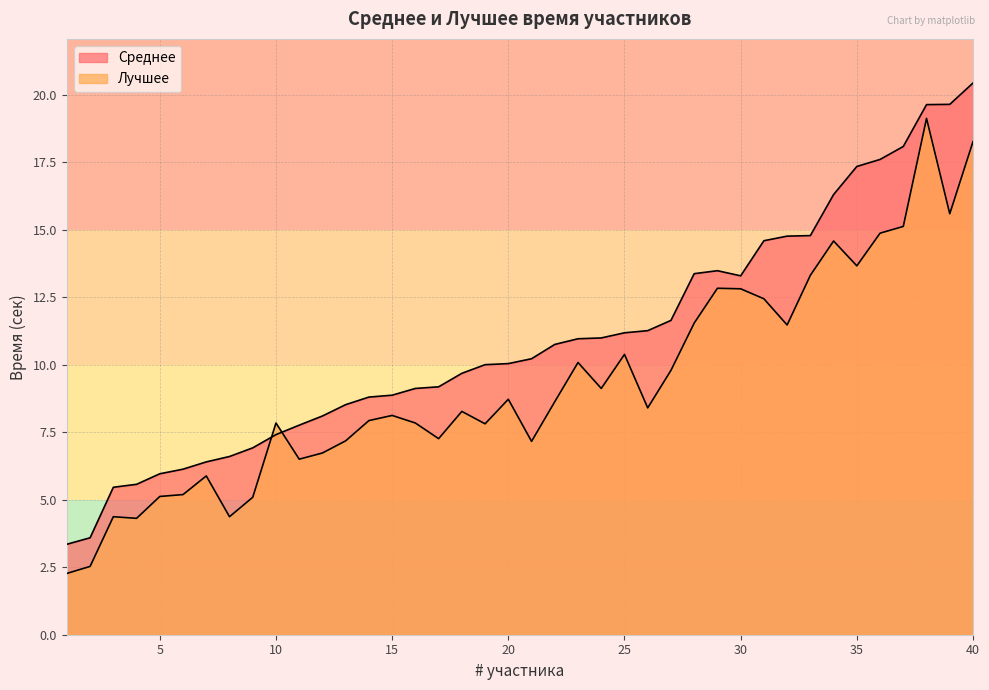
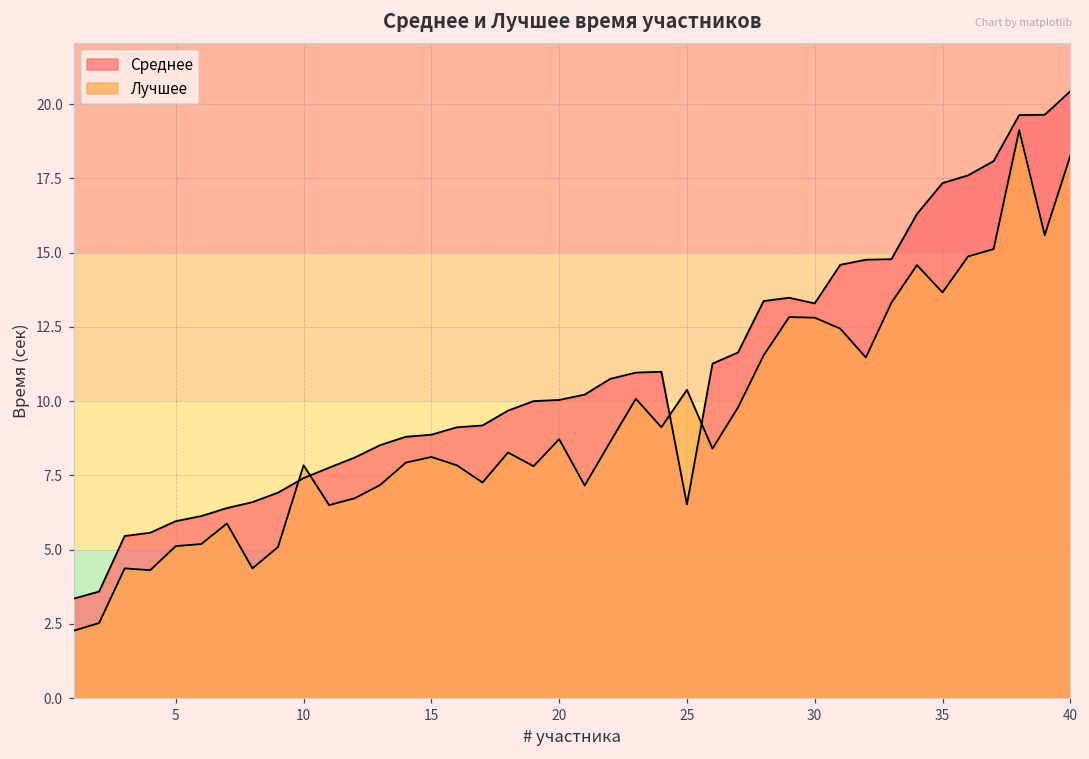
  {
    "Среднее": {
      "5": 6.0,
      "10": 7.4,
      "15": 8.9,
      "20": 10.0,
-     "25": 11.2,
+     "25": 6.5,
      "30": 13.3,
      "35": 17.3,
      "40": 20.4
    },
    "Лучшее": {
      "5": 5.1,
      "10": 7.8,
      "15": 8.1,
      "20": 8.7,
      "25": 10.4,
      "30": 12.8,
      "35": 13.7,
      "40": 18.3
    }
  }
